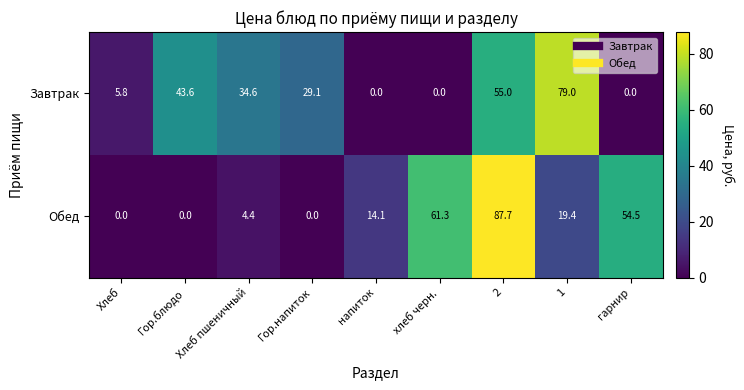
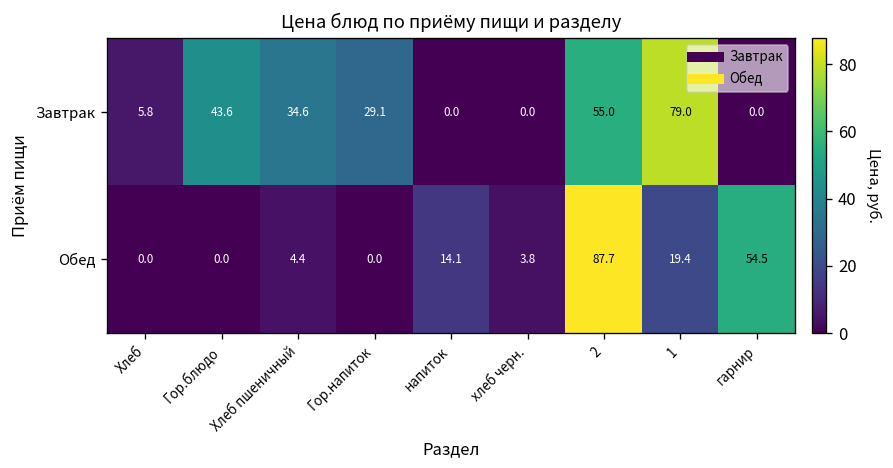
  {
    "Завтрак": {
      "Хлеб": 5.8,
      "Гор.блюдо": 43.6,
      "Хлеб пшеничный": 34.6,
      "Гор.напиток": 29.1,
      "напиток": 0.0,
      "хлеб черн.": 0.0,
      "2": 55.0,
      "1": 79.0,
      "гарнир": 0.0
    },
    "Обед": {
      "Хлеб": 0.0,
      "Гор.блюдо": 0.0,
      "Хлеб пшеничный": 4.4,
      "Гор.напиток": 0.0,
      "напиток": 14.1,
-     "хлеб черн.": 61.3,
+     "хлеб черн.": 3.8,
      "2": 87.7,
      "1": 19.4,
      "гарнир": 54.5
    }
  }
